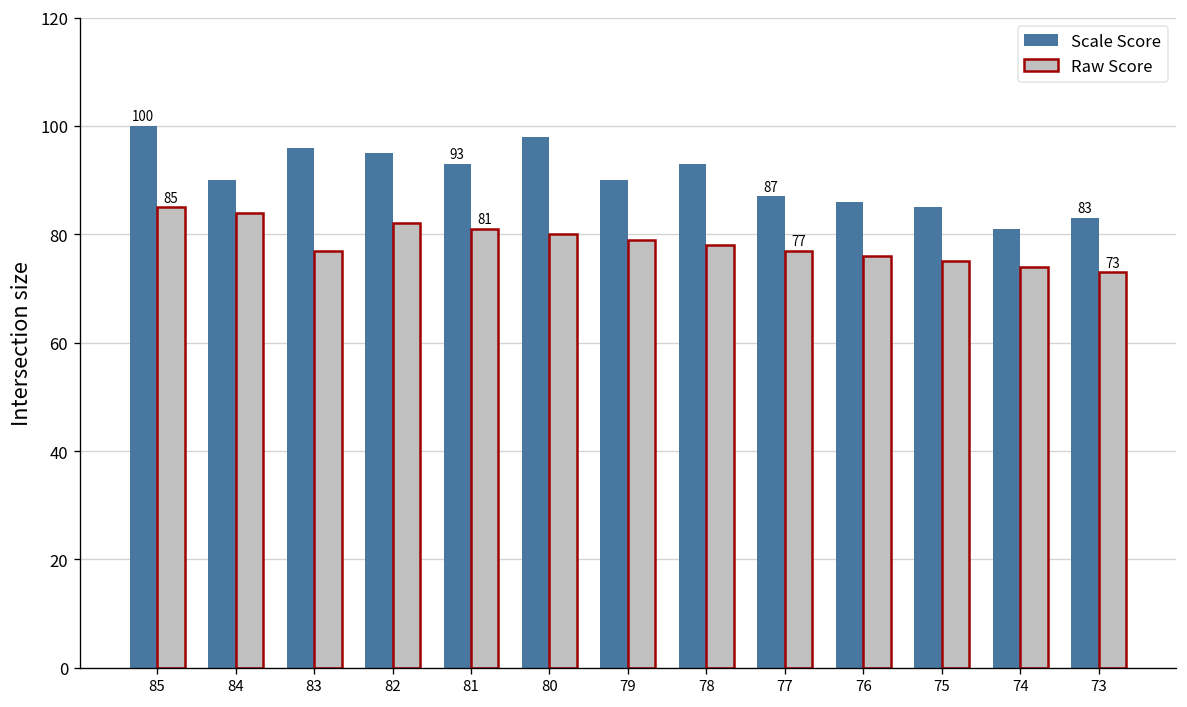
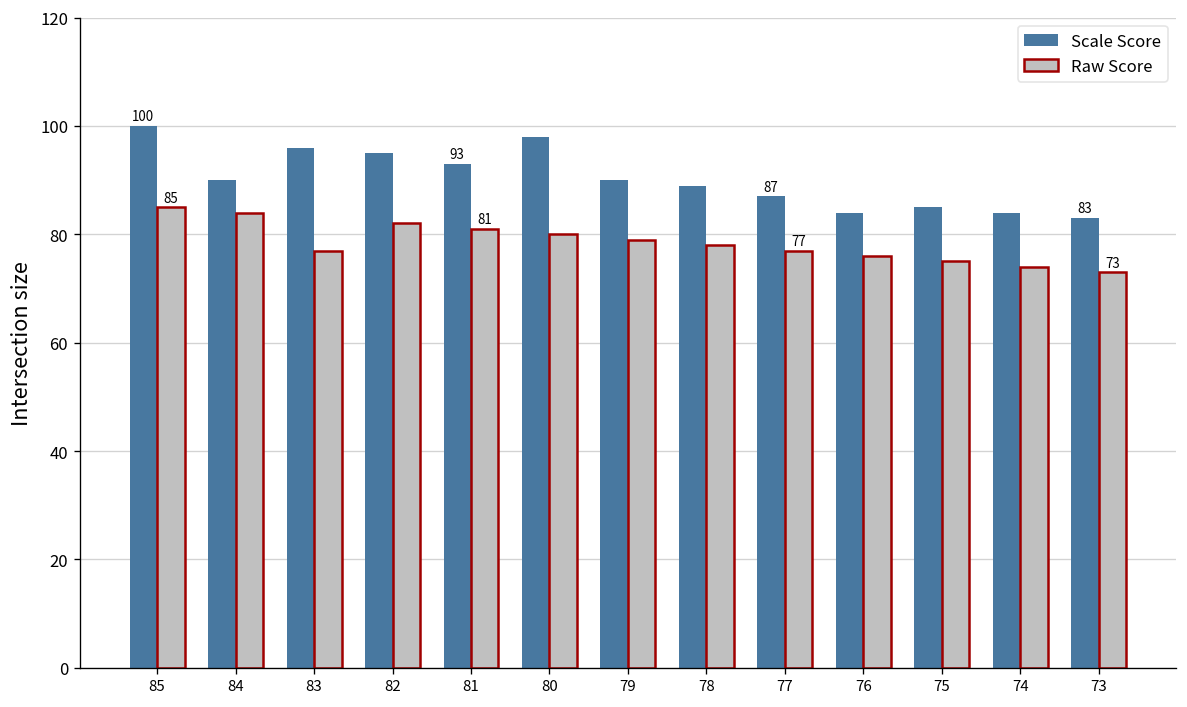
  {
    "Scale Score": {
      "84": 90,
      "83": 96,
      "82": 95,
      "80": 98,
      "79": 90,
-     "78": 93,
-     "76": 86,
+     "78": 89,
+     "76": 84,
      "75": 85,
-     "74": 81
+     "74": 84
    },
    "Raw Score": {
      "85": 85,
      "81": 81,
      "77": 77,
      "73": 73
    }
  }
